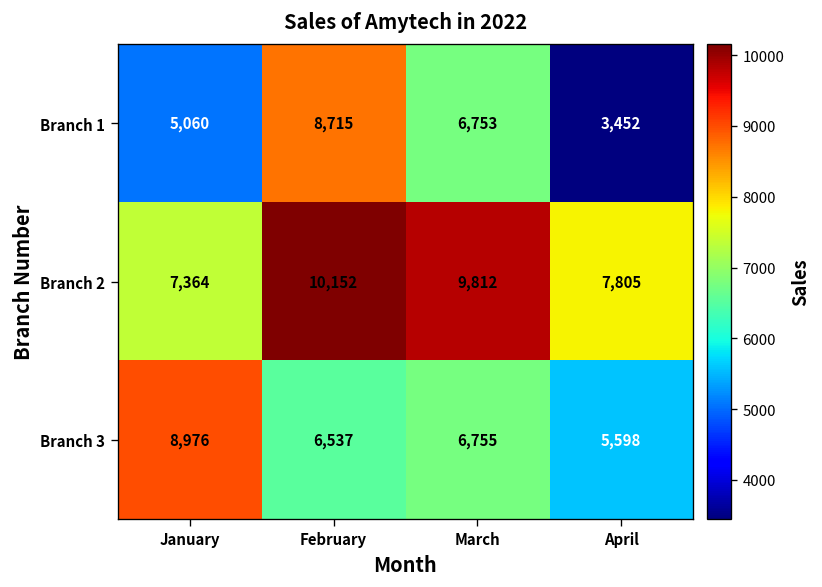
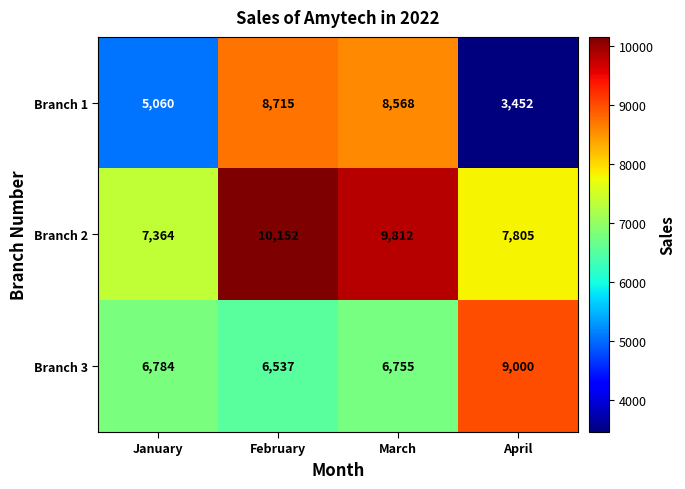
  {
    "Branch 1": {
      "January": "5,060",
      "February": "8,715",
-     "March": "6,753",
+     "March": "8,568",
      "April": "3,452"
    },
    "Branch 2": {
      "January": "7,364",
      "February": "10,152",
      "March": "9,812",
      "April": "7,805"
    },
    "Branch 3": {
-     "January": "8,976",
+     "January": "6,784",
      "February": "6,537",
      "March": "6,755",
-     "April": "5,598"
+     "April": "9,000"
    }
  }
